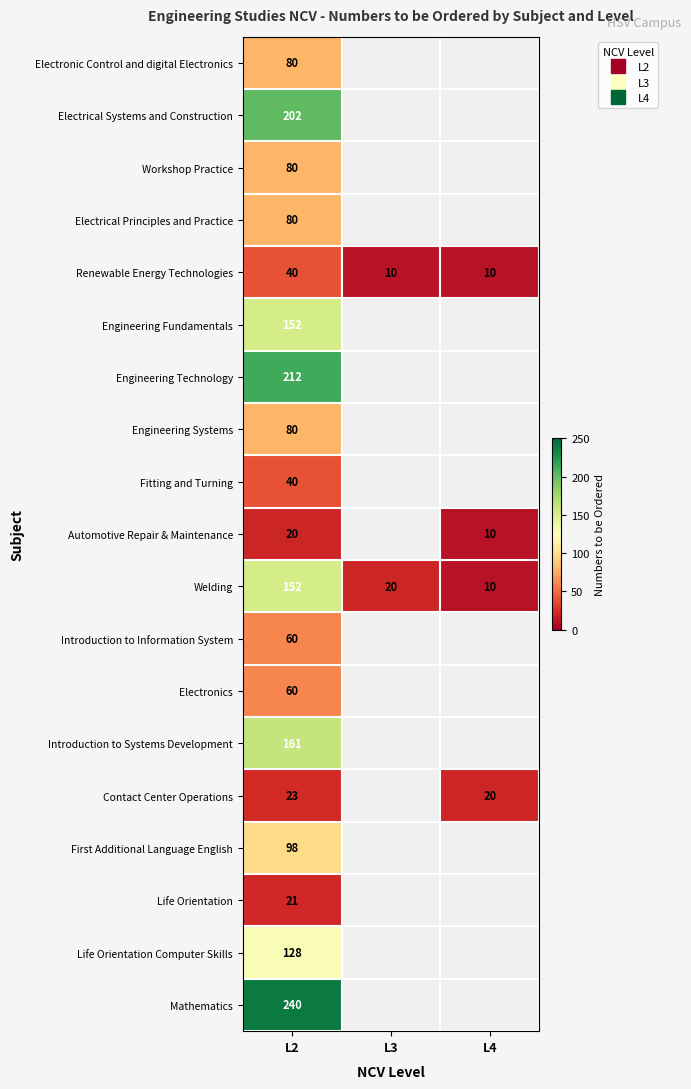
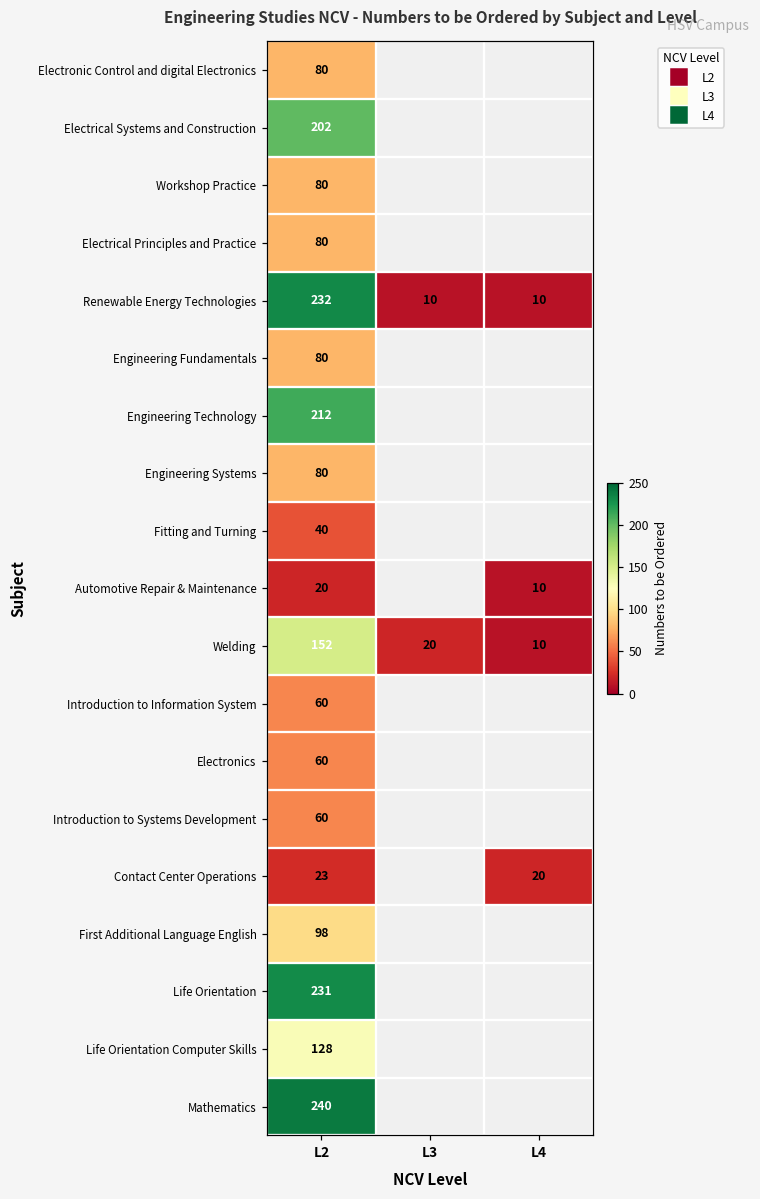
  {
    "Electronic Control and digital Electronics": {
      "L2": 80
    },
    "Electrical Systems and Construction": {
      "L2": 202
    },
    "Workshop Practice": {
      "L2": 80
    },
    "Electrical Principles and Practice": {
      "L2": 80
    },
    "Renewable Energy Technologies": {
-     "L2": 40,
+     "L2": 232,
      "L3": 10,
      "L4": 10
    },
    "Engineering Fundamentals": {
-     "L2": 152
+     "L2": 80
    },
    "Engineering Technology": {
      "L2": 212
    },
    "Engineering Systems": {
      "L2": 80
    },
    "Fitting and Turning": {
      "L2": 40
    },
    "Automotive Repair & Maintenance": {
      "L2": 20,
      "L4": 10
    },
    "Welding": {
      "L2": 152,
      "L3": 20,
      "L4": 10
    },
    "Introduction to Information System": {
      "L2": 60
    },
    "Electronics": {
      "L2": 60
    },
    "Introduction to Systems Development": {
-     "L2": 161
+     "L2": 60
    },
    "Contact Center Operations": {
      "L2": 23,
      "L4": 20
    },
    "First Additional Language English": {
      "L2": 98
    },
    "Life Orientation": {
-     "L2": 21
+     "L2": 231
    },
    "Life Orientation Computer Skills": {
      "L2": 128
    },
    "Mathematics": {
      "L2": 240
    }
  }
